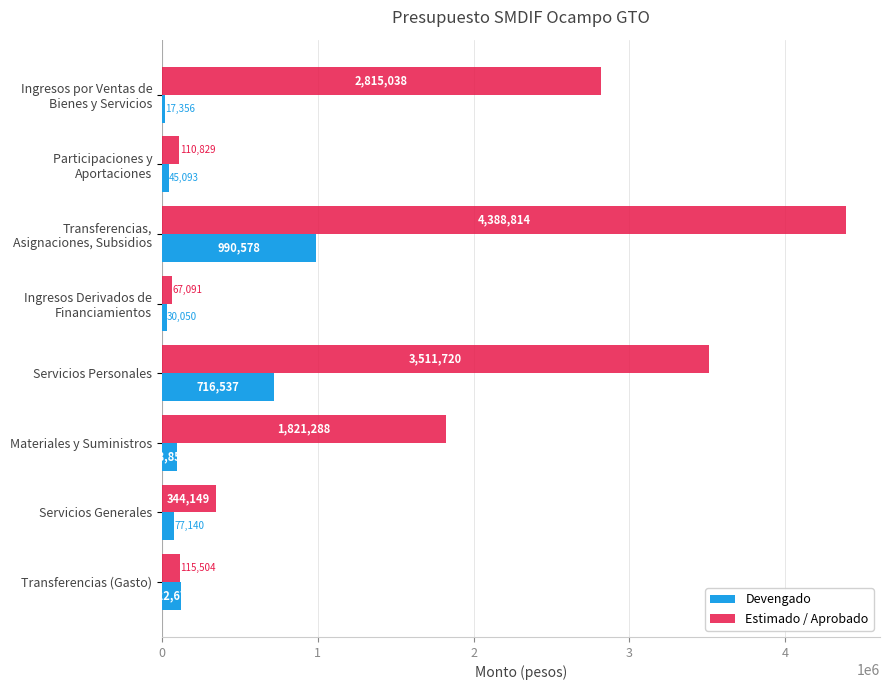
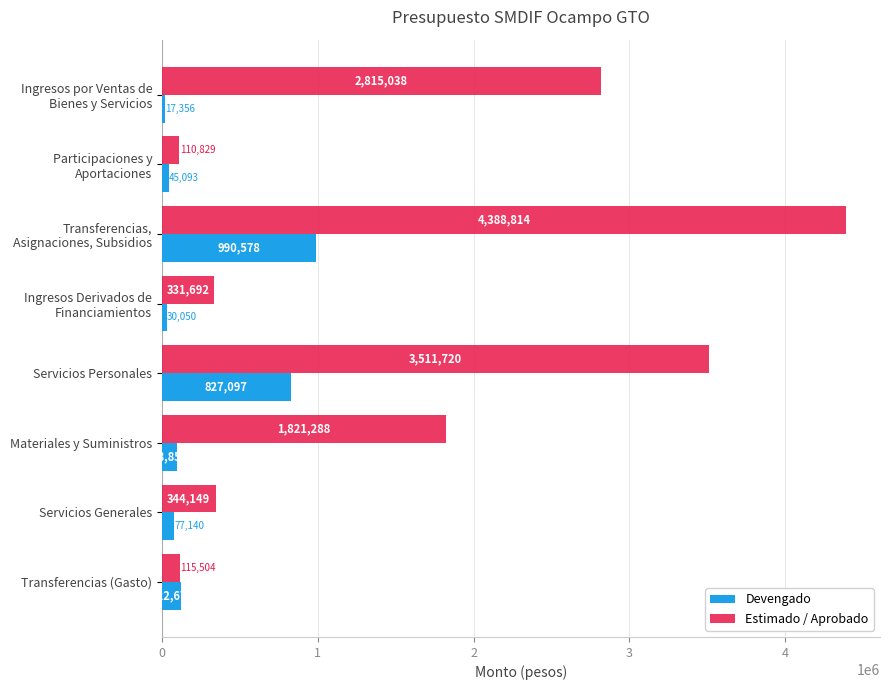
  {
    "Devengado": {
      "Ingresos por Ventas de Bienes y Servicios": "17,356",
      "Participaciones y Aportaciones": "45,093",
      "Transferencias, Asignaciones, Subsidios": "990,578",
      "Ingresos Derivados de Financiamientos": "30,050",
-     "Servicios Personales": "716,537",
+     "Servicios Personales": "827,097",
      "Servicios Generales": "77,140"
    },
    "Estimado / Aprobado": {
      "Ingresos por Ventas de Bienes y Servicios": "2,815,038",
      "Participaciones y Aportaciones": "110,829",
      "Transferencias, Asignaciones, Subsidios": "4,388,814",
-     "Ingresos Derivados de Financiamientos": "67,091",
+     "Ingresos Derivados de Financiamientos": "331,692",
      "Servicios Personales": "3,511,720",
      "Materiales y Suministros": "1,821,288",
      "Servicios Generales": "344,149",
      "Transferencias (Gasto)": "115,504"
    }
  }
